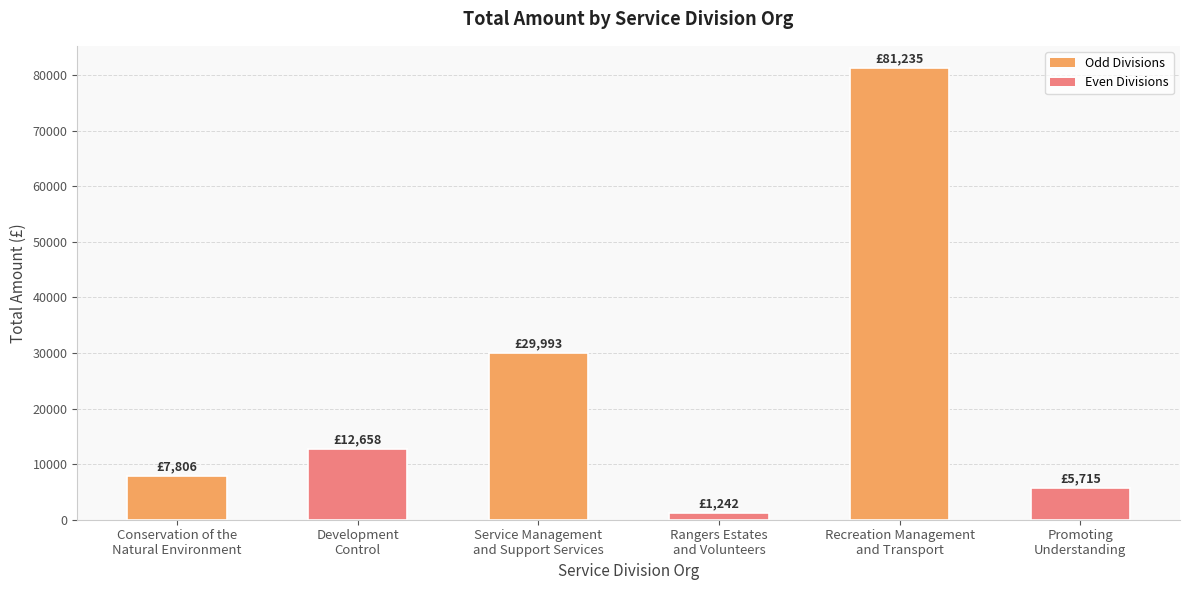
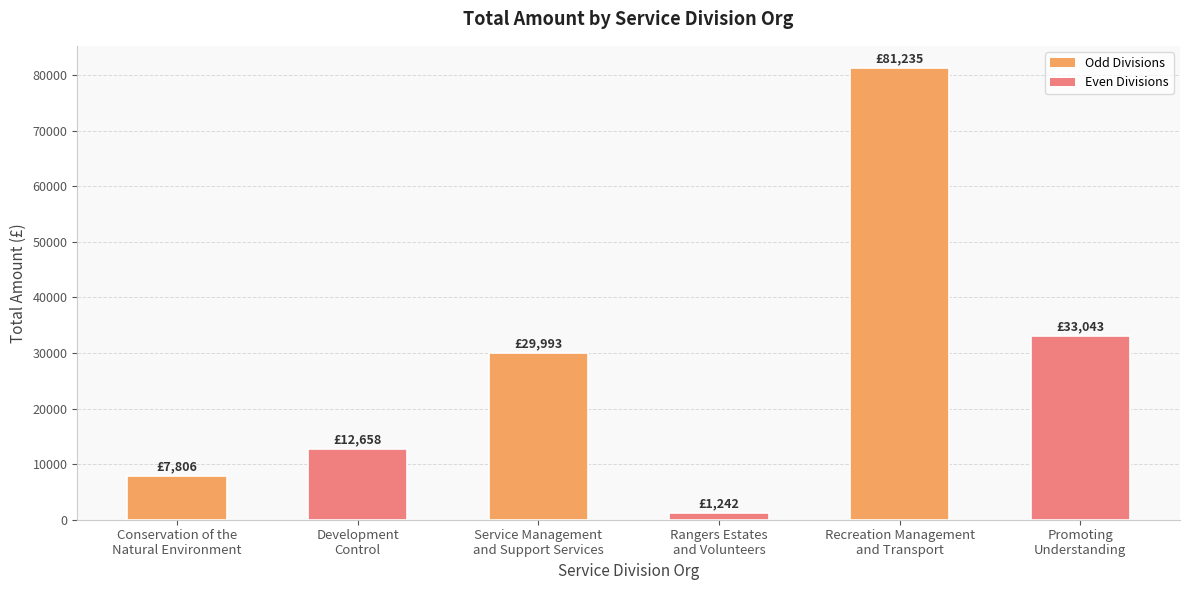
  {
    "Conservation of the Natural Environment": "£7,806",
    "Development Control": "£12,658",
    "Service Management and Support Services": "£29,993",
    "Rangers Estates and Volunteers": "£1,242",
    "Recreation Management and Transport": "£81,235",
-   "Promoting Understanding": "£5,715"
+   "Promoting Understanding": "£33,043"
  }
